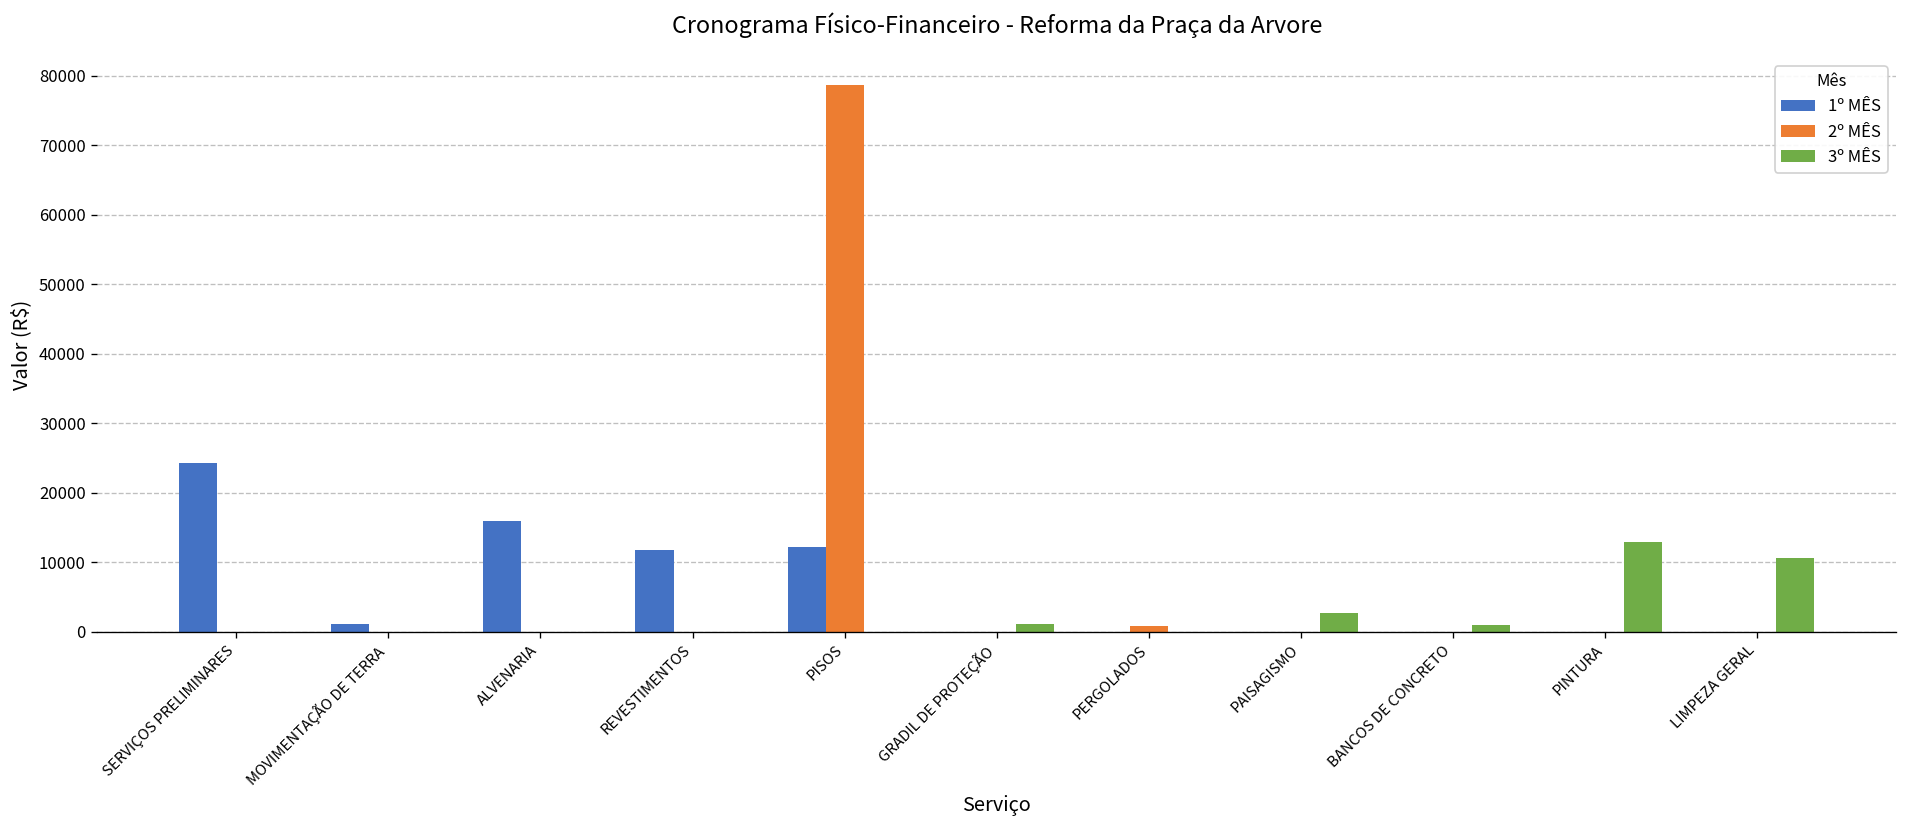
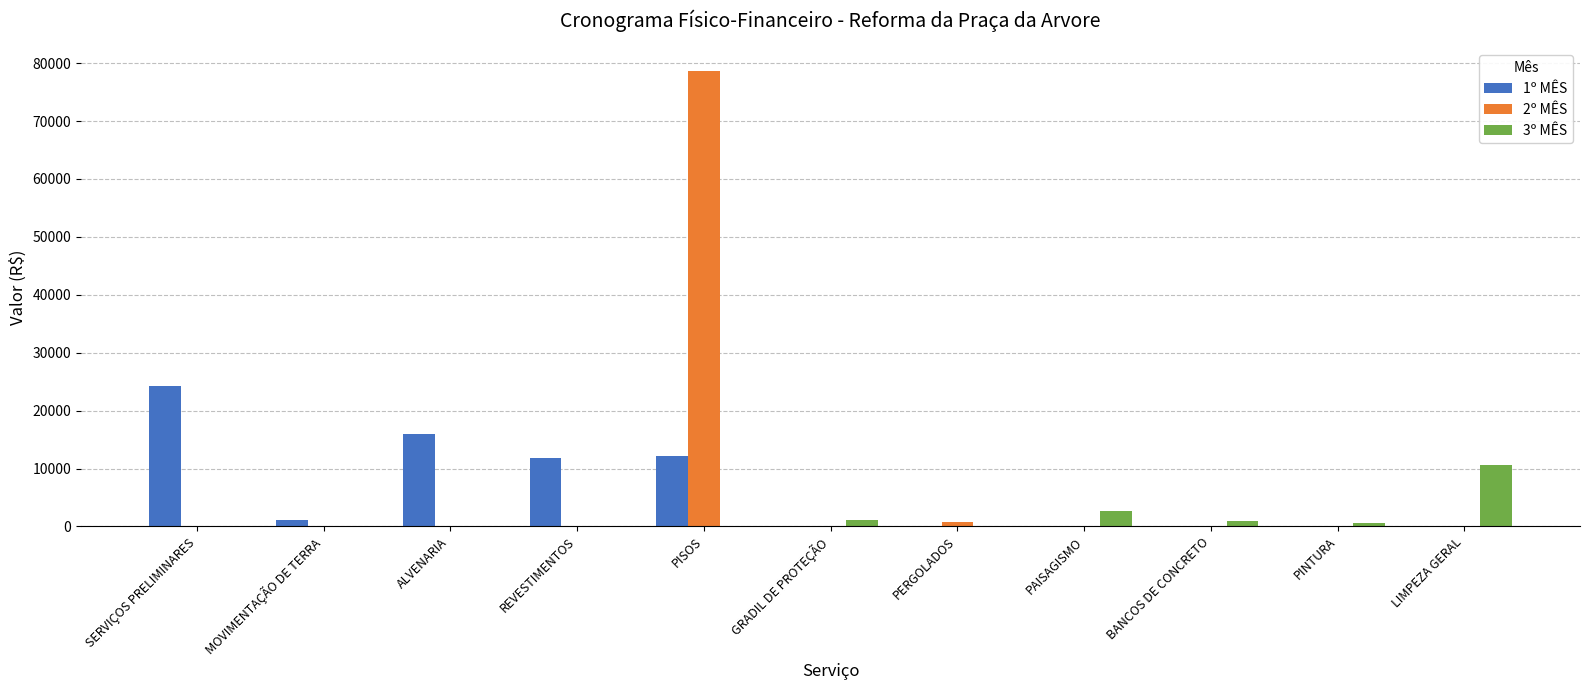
  {
    "1º MÊS": {
      "SERVIÇOS PRELIMINARES": 24000,
      "MOVIMENTAÇÃO DE TERRA": 1000,
      "ALVENARIA": 16000,
      "REVESTIMENTOS": 12000,
      "PISOS": 12000,
      "GRADIL DE PROTEÇÃO": 0,
      "PERGOLADOS": 0,
      "PAISAGISMO": 0,
      "BANCOS DE CONCRETO": 0,
      "PINTURA": 0,
      "LIMPEZA GERAL": 0
    },
    "2º MÊS": {
      "SERVIÇOS PRELIMINARES": 0,
      "MOVIMENTAÇÃO DE TERRA": 0,
      "ALVENARIA": 0,
      "REVESTIMENTOS": 0,
      "PISOS": 79000,
      "GRADIL DE PROTEÇÃO": 0,
      "PERGOLADOS": 1000,
      "PAISAGISMO": 0,
      "BANCOS DE CONCRETO": 0,
      "PINTURA": 0,
      "LIMPEZA GERAL": 0
    },
    "3º MÊS": {
      "SERVIÇOS PRELIMINARES": 0,
      "MOVIMENTAÇÃO DE TERRA": 0,
      "ALVENARIA": 0,
      "REVESTIMENTOS": 0,
      "PISOS": 0,
      "GRADIL DE PROTEÇÃO": 1000,
      "PERGOLADOS": 0,
      "PAISAGISMO": 3000,
      "BANCOS DE CONCRETO": 1000,
-     "PINTURA": 13000,
+     "PINTURA": 1000,
      "LIMPEZA GERAL": 11000
    }
  }
